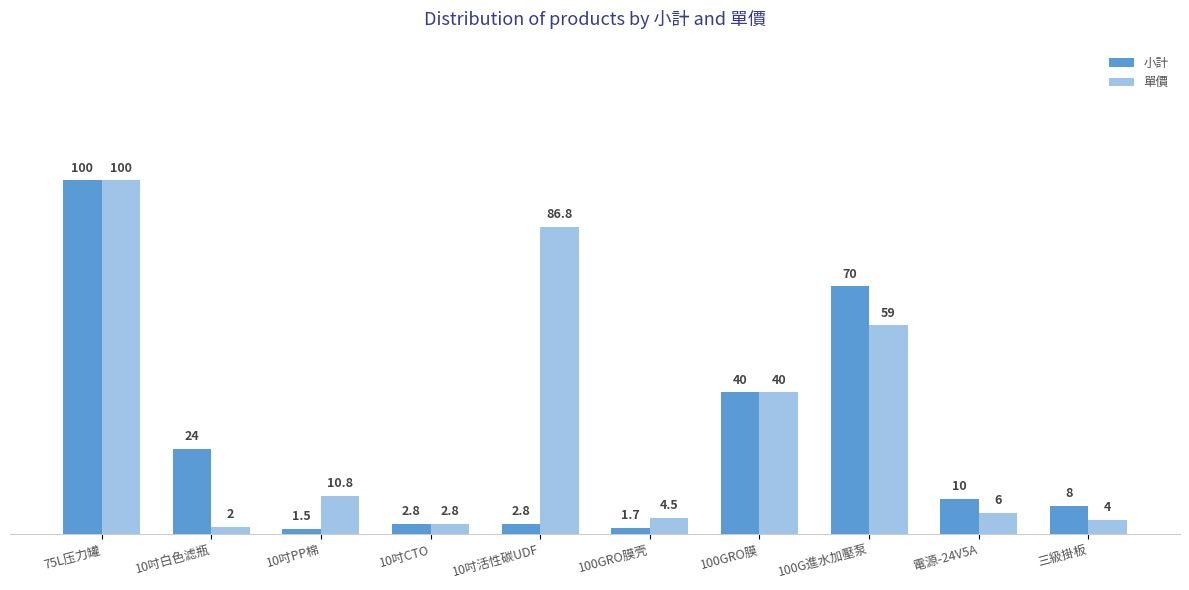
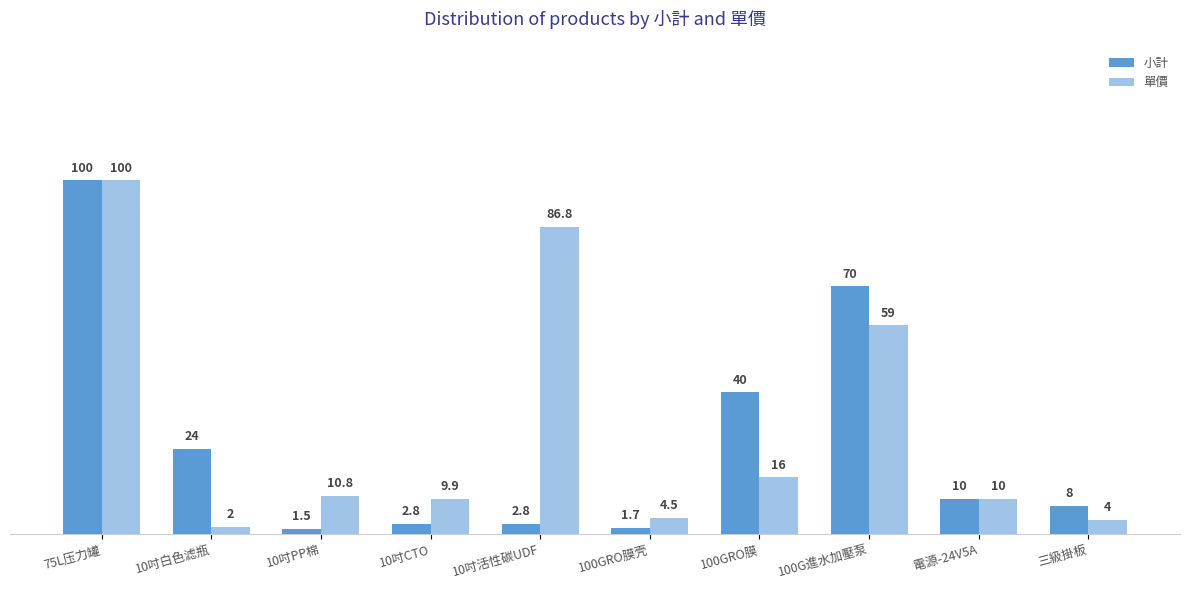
  {
    "小計": {
      "75L压力罐": 100,
      "10吋白色滤瓶": 24,
      "10吋PP棉": 1.5,
      "10吋CTO": 2.8,
      "10吋活性碳UDF": 2.8,
      "100GRO膜壳": 1.7,
      "100GRO膜": 40,
      "100G進水加壓泵": 70,
      "電源-24V5A": 10,
      "三級掛板": 8
    },
    "單價": {
      "75L压力罐": 100,
      "10吋白色滤瓶": 2,
      "10吋PP棉": 10.8,
-     "10吋CTO": 2.8,
+     "10吋CTO": 9.9,
      "10吋活性碳UDF": 86.8,
      "100GRO膜壳": 4.5,
-     "100GRO膜": 40,
+     "100GRO膜": 16,
      "100G進水加壓泵": 59,
-     "電源-24V5A": 6,
+     "電源-24V5A": 10,
      "三級掛板": 4
    }
  }
